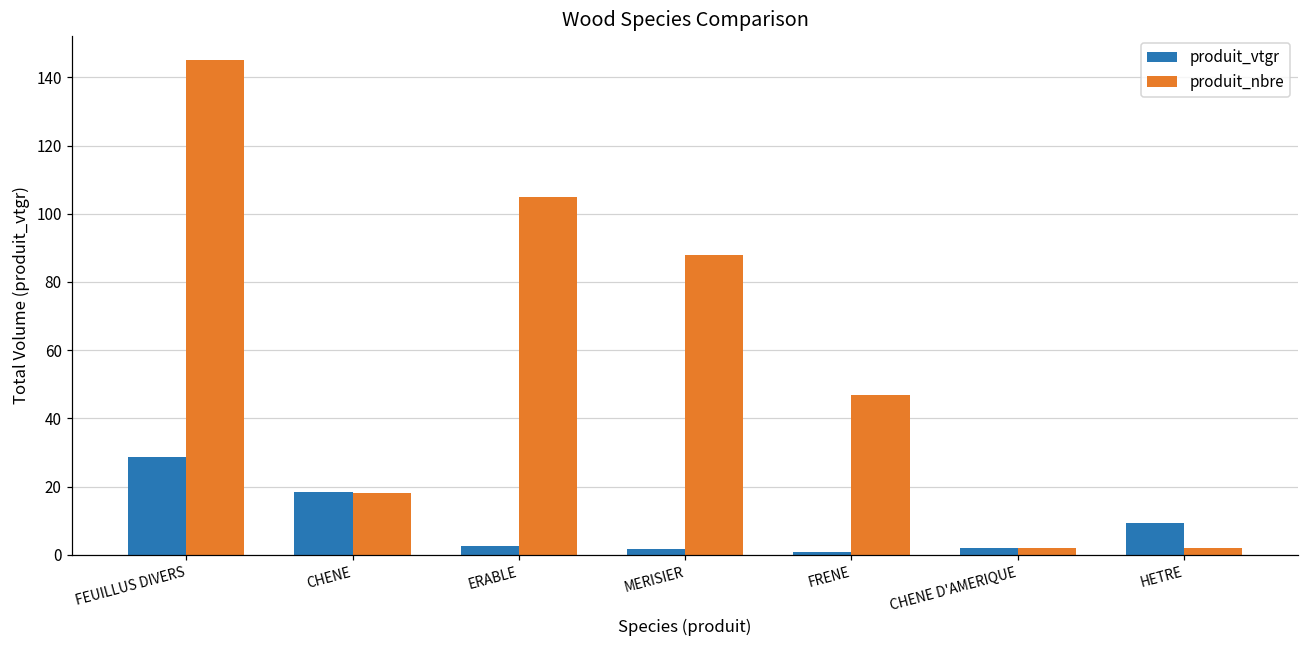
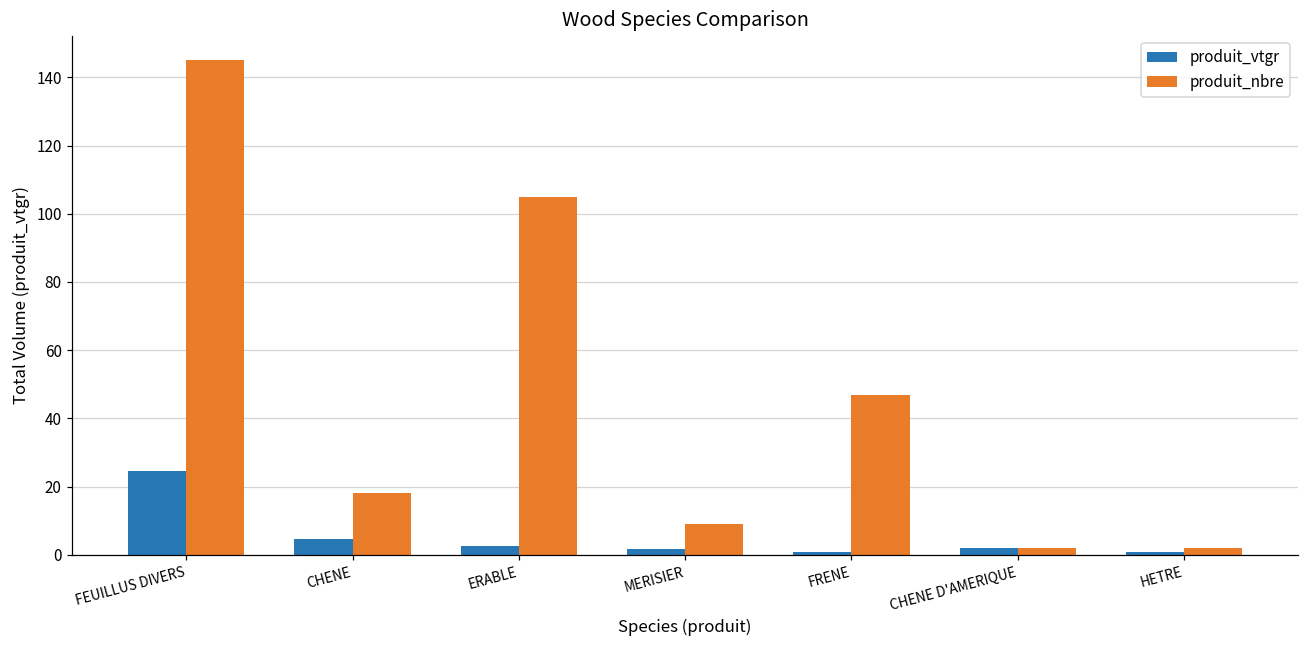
  {
    "produit_vtgr": {
-     "FEUILLUS DIVERS": 29,
-     "CHENE": 18,
+     "FEUILLUS DIVERS": 25,
+     "CHENE": 5,
      "ERABLE": 3,
      "MERISIER": 2,
      "FRENE": 1,
      "CHENE D'AMERIQUE": 2,
-     "HETRE": 9
+     "HETRE": 1
    },
    "produit_nbre": {
      "FEUILLUS DIVERS": 145,
      "CHENE": 18,
      "ERABLE": 105,
-     "MERISIER": 88,
+     "MERISIER": 9,
      "FRENE": 47,
      "CHENE D'AMERIQUE": 2,
      "HETRE": 2
    }
  }
